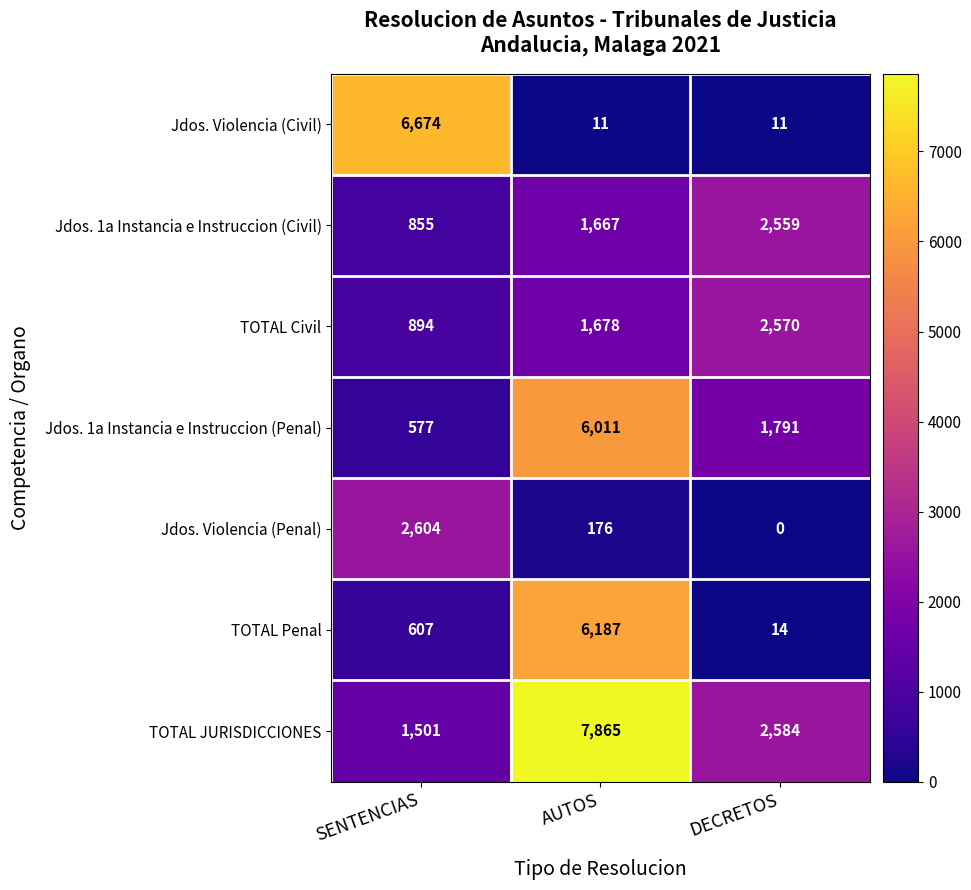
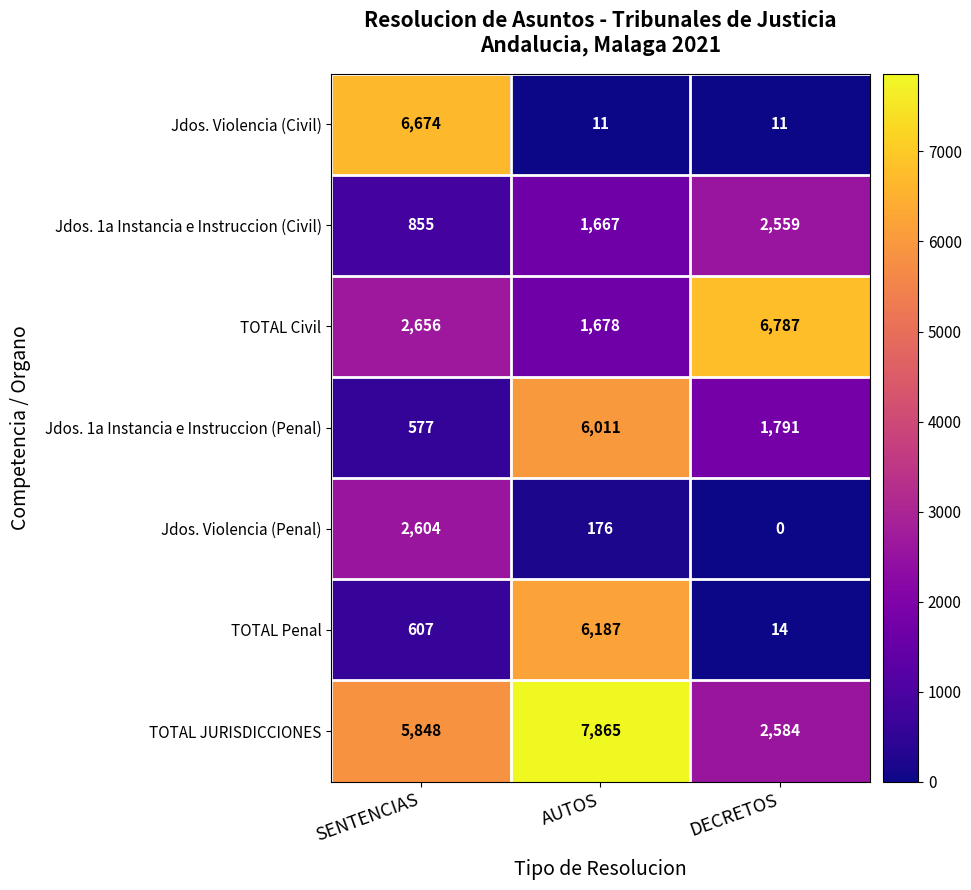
  {
    "Jdos. Violencia (Civil)": {
      "SENTENCIAS": "6,674",
      "AUTOS": "11",
      "DECRETOS": "11"
    },
    "Jdos. 1a Instancia e Instruccion (Civil)": {
      "SENTENCIAS": "855",
      "AUTOS": "1,667",
      "DECRETOS": "2,559"
    },
    "TOTAL Civil": {
-     "SENTENCIAS": "894",
+     "SENTENCIAS": "2,656",
      "AUTOS": "1,678",
-     "DECRETOS": "2,570"
+     "DECRETOS": "6,787"
    },
    "Jdos. 1a Instancia e Instruccion (Penal)": {
      "SENTENCIAS": "577",
      "AUTOS": "6,011",
      "DECRETOS": "1,791"
    },
    "Jdos. Violencia (Penal)": {
      "SENTENCIAS": "2,604",
      "AUTOS": "176",
      "DECRETOS": "0"
    },
    "TOTAL Penal": {
      "SENTENCIAS": "607",
      "AUTOS": "6,187",
      "DECRETOS": "14"
    },
    "TOTAL JURISDICCIONES": {
-     "SENTENCIAS": "1,501",
+     "SENTENCIAS": "5,848",
      "AUTOS": "7,865",
      "DECRETOS": "2,584"
    }
  }
